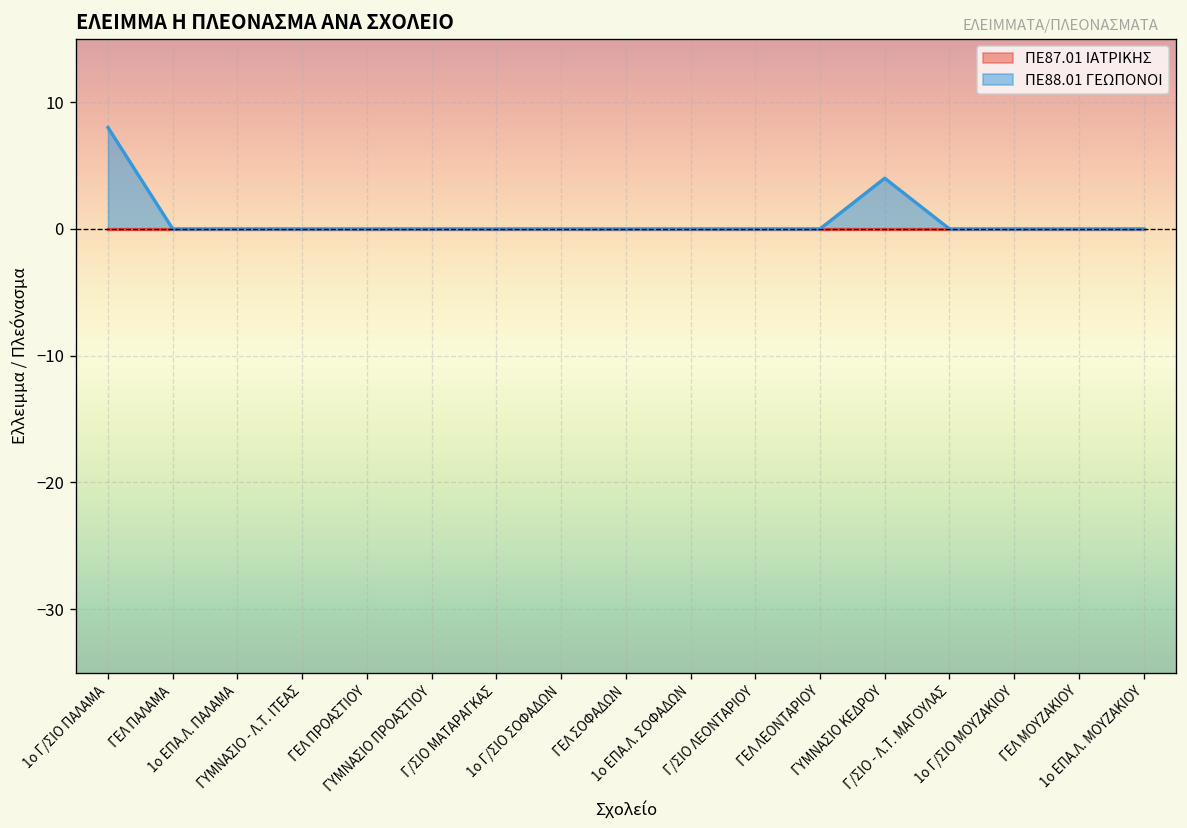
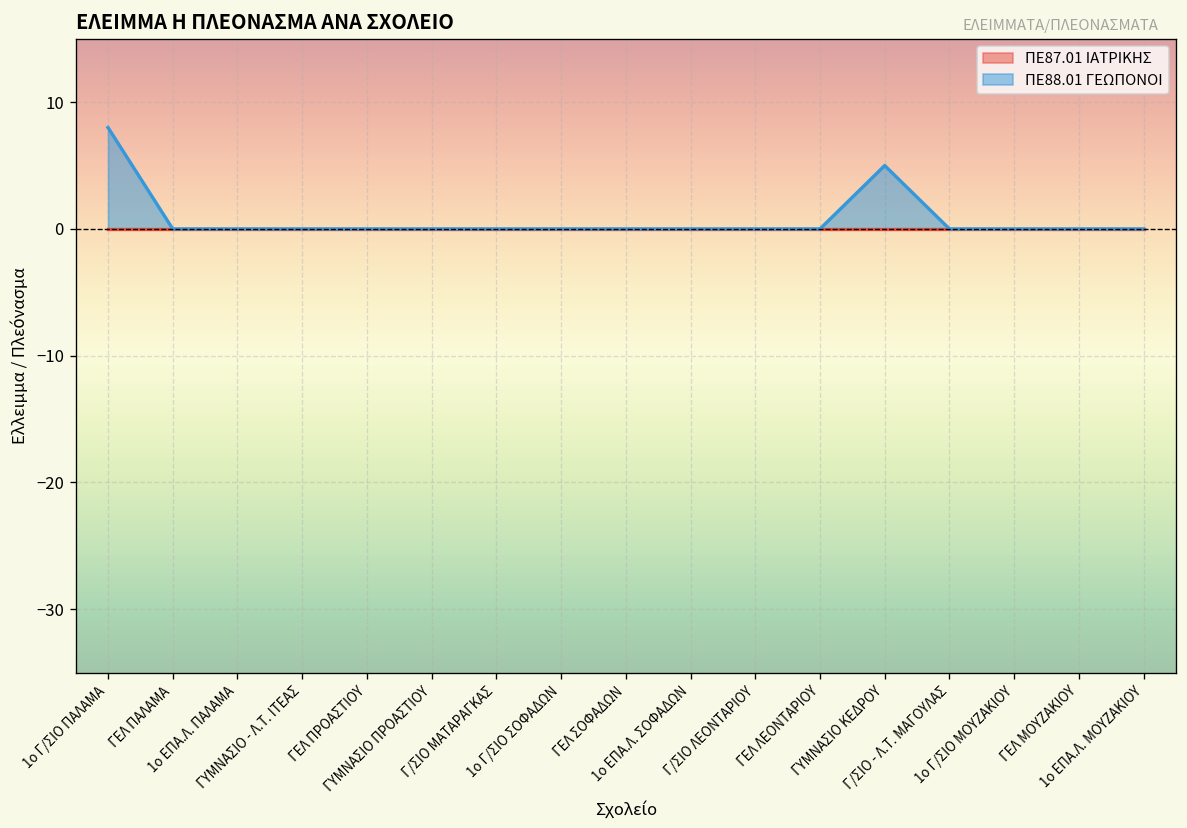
  {
    "ΠΕ87.01 ΙΑΤΡΙΚΗΣ": {
      "1ο Γ/ΣΙΟ ΠΑΛΑΜΑ": 0,
      "ΓΥΜΝΑΣΙΟ ΚΕΔΡΟΥ": 0
    },
    "ΠΕ88.01 ΓΕΩΠΟΝΟΙ": {
      "1ο Γ/ΣΙΟ ΠΑΛΑΜΑ": 8,
-     "ΓΥΜΝΑΣΙΟ ΚΕΔΡΟΥ": 4
+     "ΓΥΜΝΑΣΙΟ ΚΕΔΡΟΥ": 5
    }
  }
